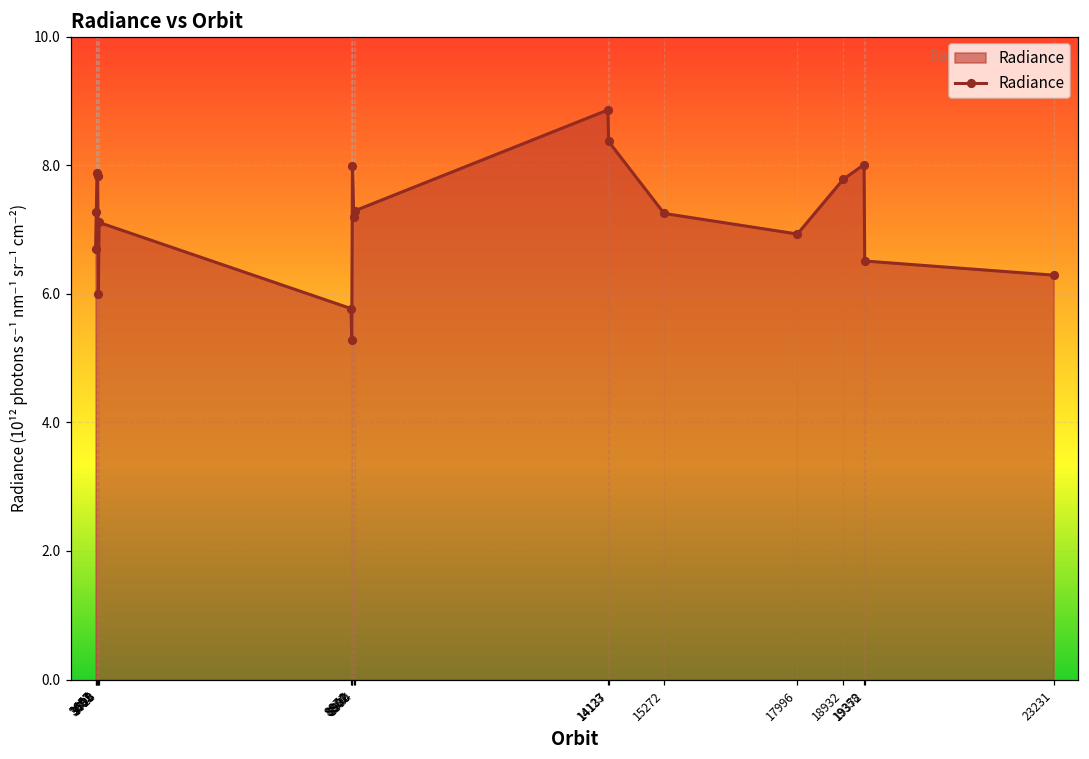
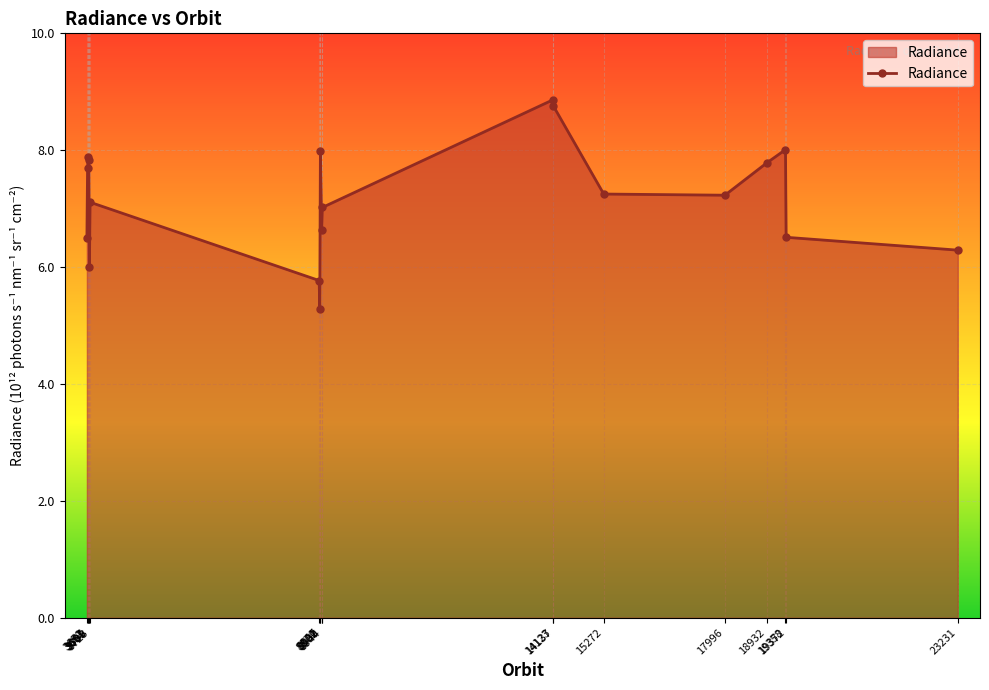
  {
-   "3652": 6.7,
-   "3667": 7.3,
+   "3652": 6.5,
+   "3667": 7.7,
    "3681": 7.9,
    "3695": 7.8,
    "3709": 6.0,
    "3723": 7.1,
    "8874": 5.8,
    "8887": 5.3,
    "8902": 8.0,
-   "8930": 7.2,
-   "8944": 7.3,
+   "8930": 6.6,
+   "8944": 7.0,
    "14123": 8.9,
-   "14137": 8.4,
+   "14137": 8.8,
    "15272": 7.3,
-   "17996": 6.9,
+   "17996": 7.2,
    "18932": 7.8,
    "19358": 8.0,
    "19372": 6.5,
    "23231": 6.3
  }
